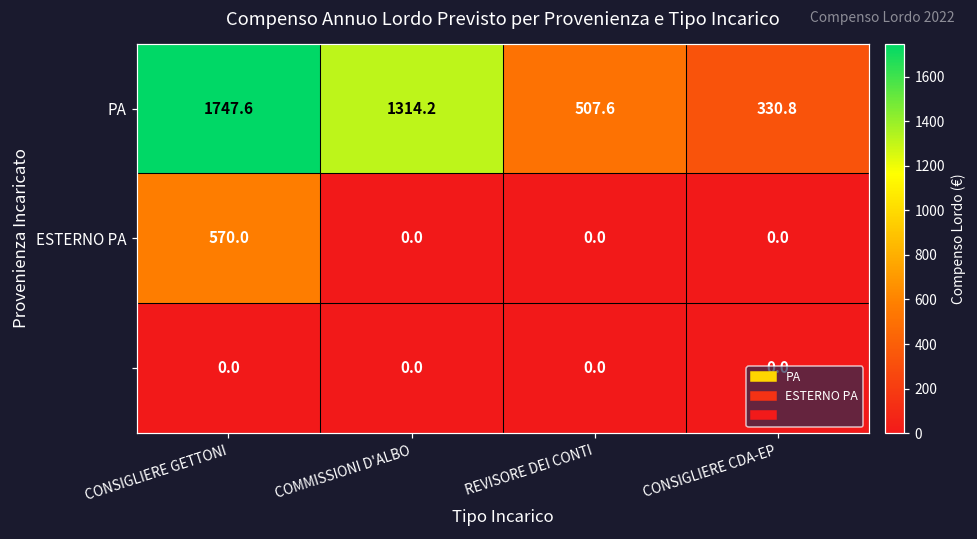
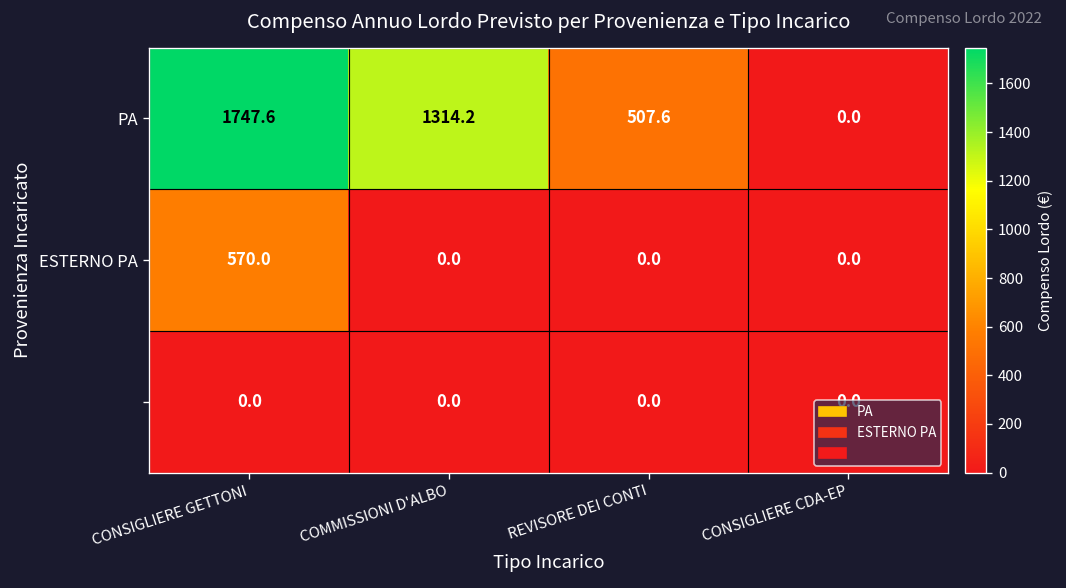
  {
    "PA": {
      "CONSIGLIERE GETTONI": 1747.6,
      "COMMISSIONI D'ALBO": 1314.2,
      "REVISORE DEI CONTI": 507.6,
-     "CONSIGLIERE CDA-EP": 330.8
+     "CONSIGLIERE CDA-EP": 0.0
    },
    "ESTERNO PA": {
      "CONSIGLIERE GETTONI": 570.0,
      "COMMISSIONI D'ALBO": 0.0,
      "REVISORE DEI CONTI": 0.0,
      "CONSIGLIERE CDA-EP": 0.0
    }
  }
